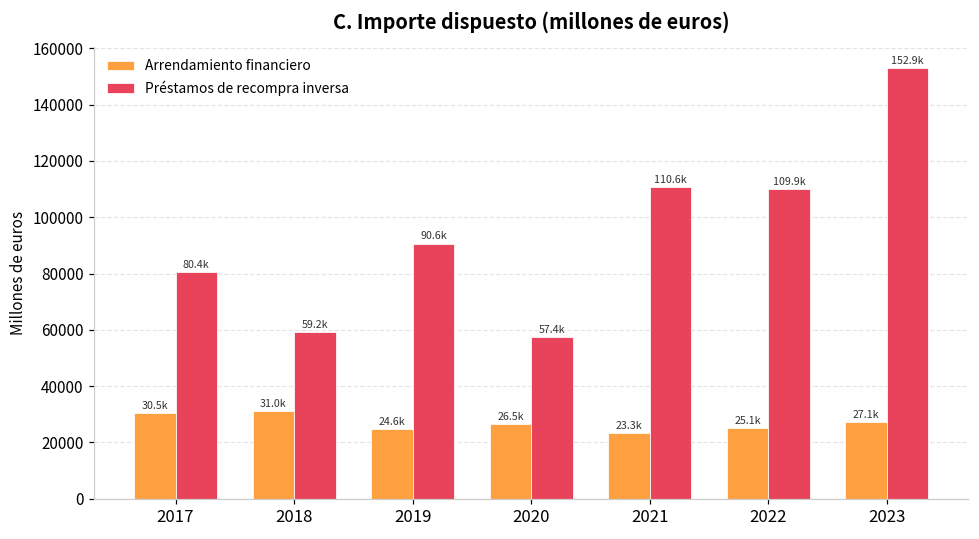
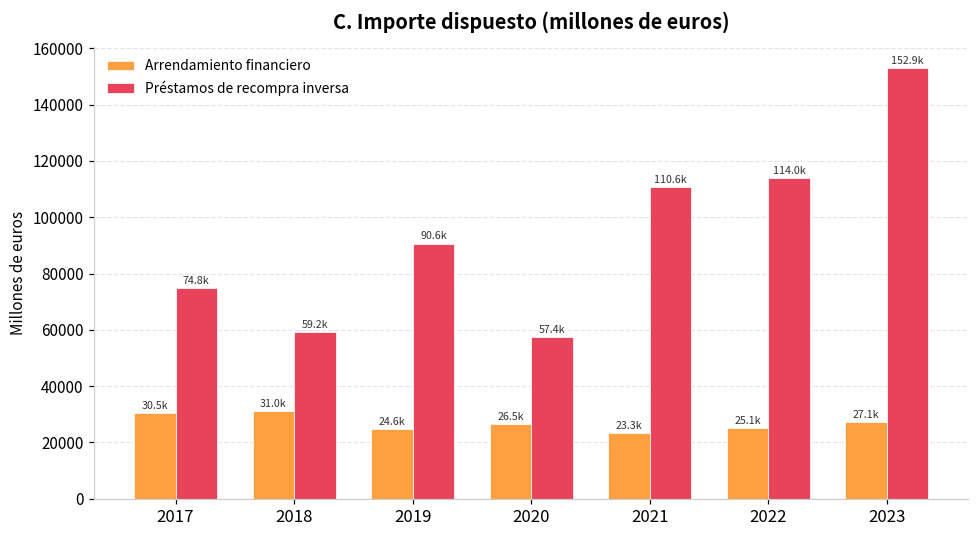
  {
    "Arrendamiento financiero": {
      "2017": "30.5k",
      "2018": "31.0k",
      "2019": "24.6k",
      "2020": "26.5k",
      "2021": "23.3k",
      "2022": "25.1k",
      "2023": "27.1k"
    },
    "Préstamos de recompra inversa": {
-     "2017": "80.4k",
+     "2017": "74.8k",
      "2018": "59.2k",
      "2019": "90.6k",
      "2020": "57.4k",
      "2021": "110.6k",
-     "2022": "109.9k",
+     "2022": "114.0k",
      "2023": "152.9k"
    }
  }
